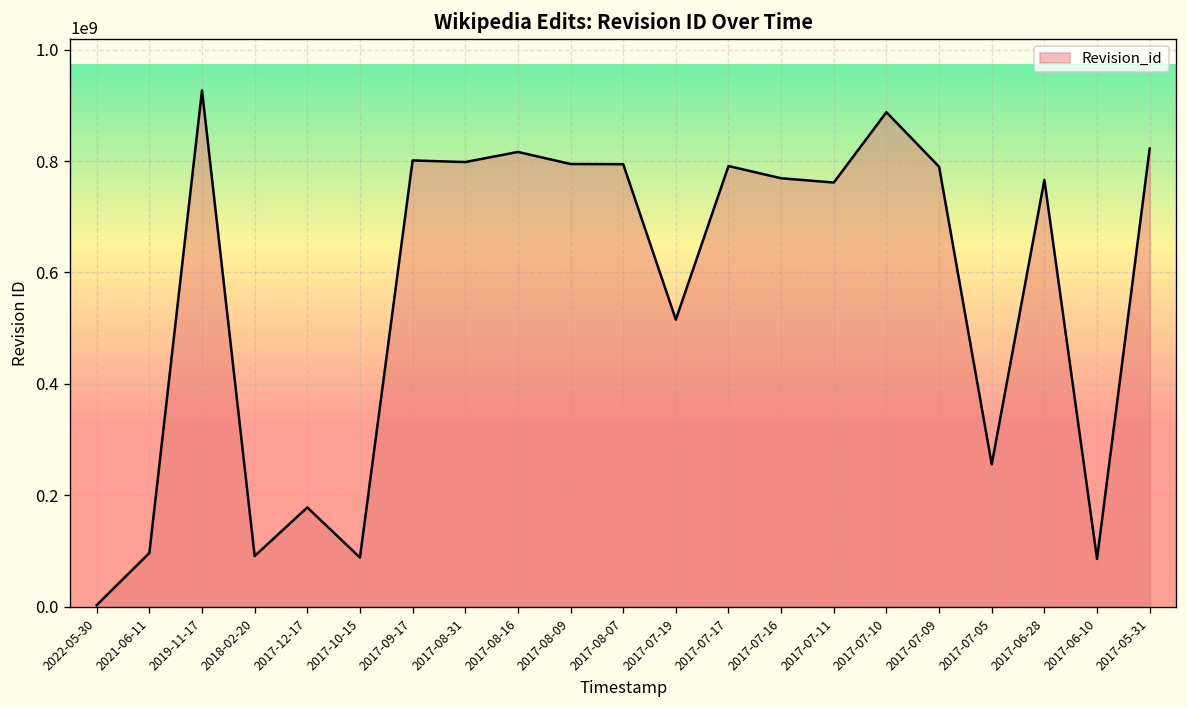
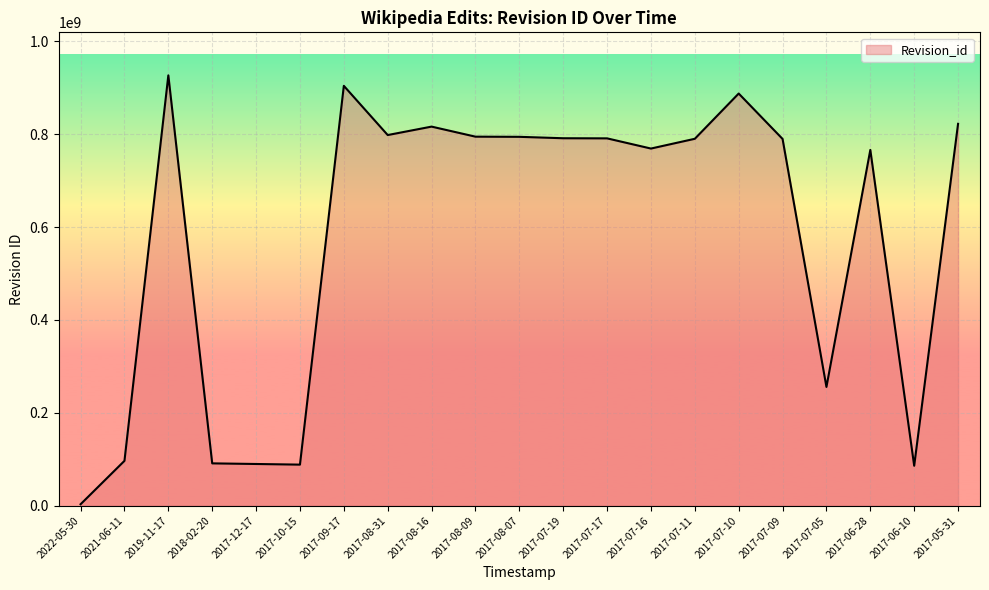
  {
    "2022-05-30": 0,
    "2021-06-11": 100000000,
    "2019-11-17": 930000000,
    "2018-02-20": 90000000,
-   "2017-12-17": 180000000,
+   "2017-12-17": 90000000,
    "2017-10-15": 90000000,
-   "2017-09-17": 800000000,
+   "2017-09-17": 900000000,
    "2017-08-31": 800000000,
    "2017-08-16": 820000000,
    "2017-08-09": 790000000,
    "2017-08-07": 790000000,
-   "2017-07-19": 520000000,
+   "2017-07-19": 790000000,
    "2017-07-17": 790000000,
    "2017-07-16": 770000000,
-   "2017-07-11": 760000000,
+   "2017-07-11": 790000000,
    "2017-07-10": 890000000,
    "2017-07-09": 790000000,
    "2017-07-05": 260000000,
    "2017-06-28": 770000000,
    "2017-06-10": 90000000,
    "2017-05-31": 820000000
  }
